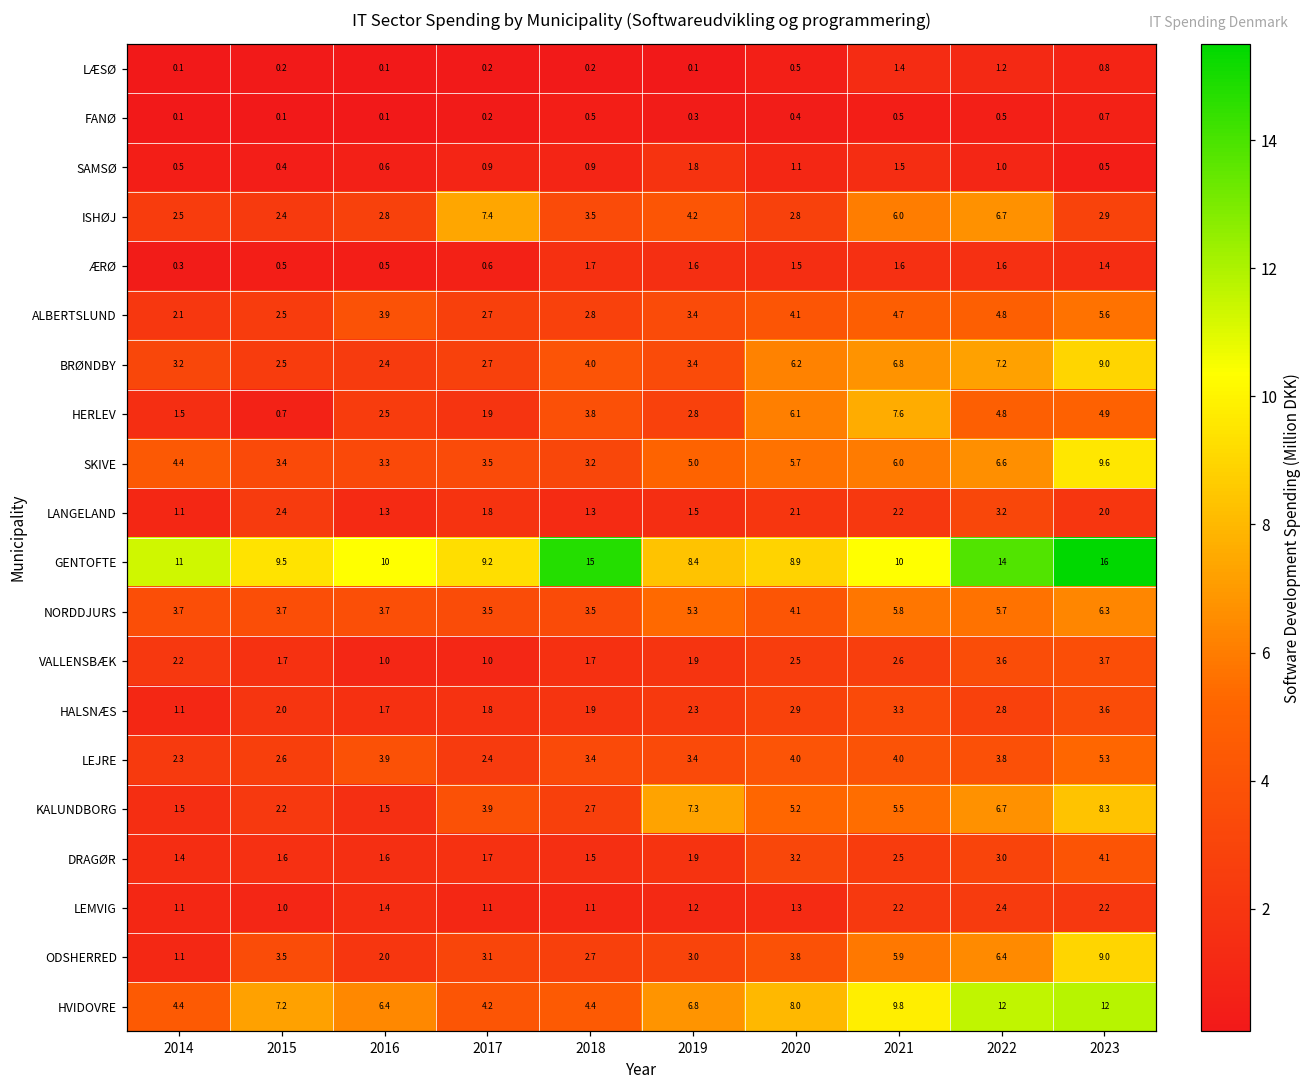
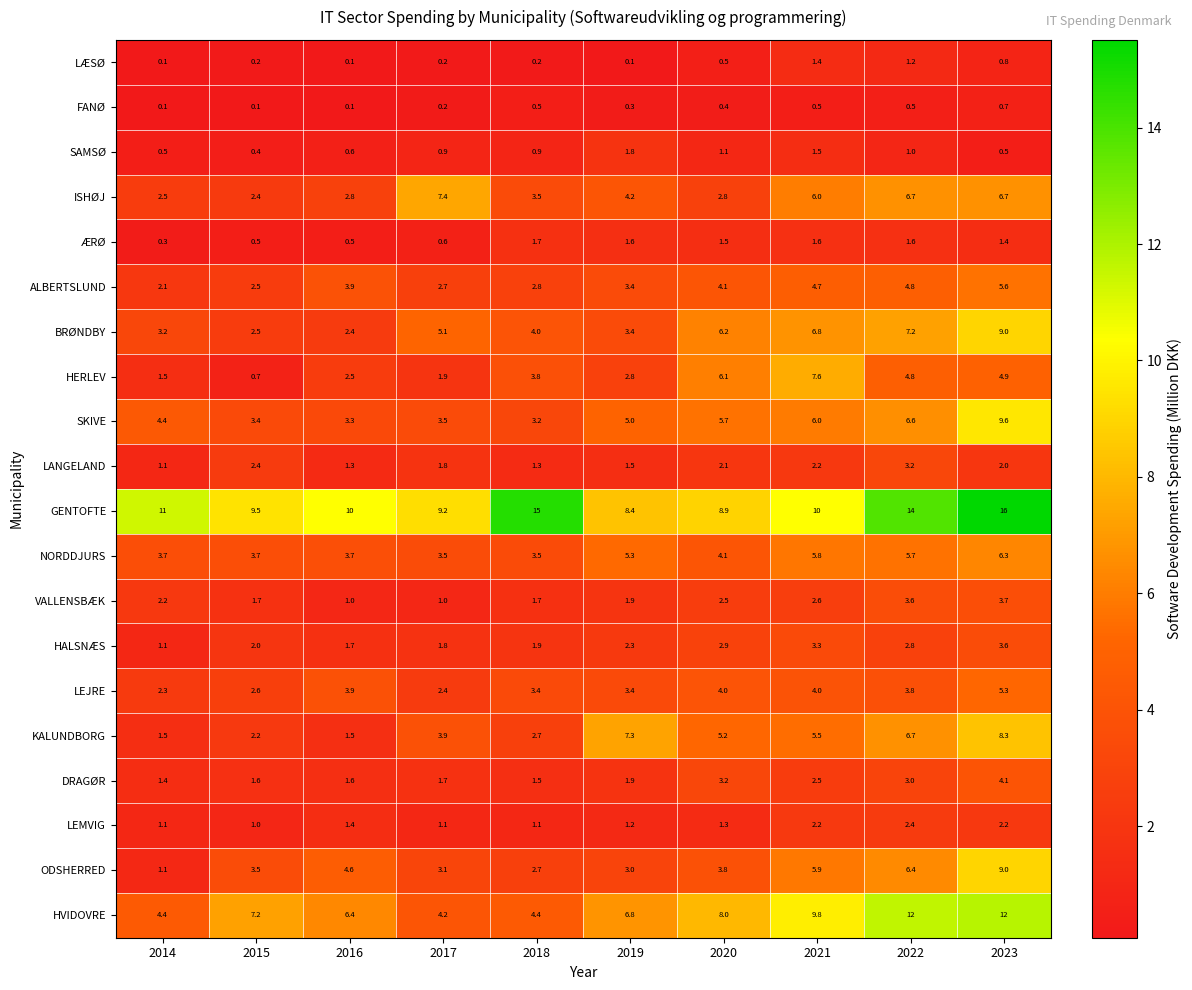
  {
    "LÆSØ": {
      "2014": 0.1,
      "2015": 0.2,
      "2016": 0.1,
      "2017": 0.2,
      "2018": 0.2,
      "2019": 0.1,
      "2020": 0.5,
      "2021": 1.4,
      "2022": 1.2,
      "2023": 0.8
    },
    "FANØ": {
      "2014": 0.1,
      "2015": 0.1,
      "2016": 0.1,
      "2017": 0.2,
      "2018": 0.5,
      "2019": 0.3,
      "2020": 0.4,
      "2021": 0.5,
      "2022": 0.5,
      "2023": 0.7
    },
    "SAMSØ": {
      "2014": 0.5,
      "2015": 0.4,
      "2016": 0.6,
      "2017": 0.9,
      "2018": 0.9,
      "2019": 1.8,
      "2020": 1.1,
      "2021": 1.5,
      "2022": 1.0,
      "2023": 0.5
    },
    "ISHØJ": {
      "2014": 2.5,
      "2015": 2.4,
      "2016": 2.8,
      "2017": 7.4,
      "2018": 3.5,
      "2019": 4.2,
      "2020": 2.8,
      "2021": 6.0,
      "2022": 6.7,
-     "2023": 2.9
+     "2023": 6.7
    },
    "ÆRØ": {
      "2014": 0.3,
      "2015": 0.5,
      "2016": 0.5,
      "2017": 0.6,
      "2018": 1.7,
      "2019": 1.6,
      "2020": 1.5,
      "2021": 1.6,
      "2022": 1.6,
      "2023": 1.4
    },
    "ALBERTSLUND": {
      "2014": 2.1,
      "2015": 2.5,
      "2016": 3.9,
      "2017": 2.7,
      "2018": 2.8,
      "2019": 3.4,
      "2020": 4.1,
      "2021": 4.7,
      "2022": 4.8,
      "2023": 5.6
    },
    "BRØNDBY": {
      "2014": 3.2,
      "2015": 2.5,
      "2016": 2.4,
-     "2017": 2.7,
+     "2017": 5.1,
      "2018": 4.0,
      "2019": 3.4,
      "2020": 6.2,
      "2021": 6.8,
      "2022": 7.2,
      "2023": 9.0
    },
    "HERLEV": {
      "2014": 1.5,
      "2015": 0.7,
      "2016": 2.5,
      "2017": 1.9,
      "2018": 3.8,
      "2019": 2.8,
      "2020": 6.1,
      "2021": 7.6,
      "2022": 4.8,
      "2023": 4.9
    },
    "SKIVE": {
      "2014": 4.4,
      "2015": 3.4,
      "2016": 3.3,
      "2017": 3.5,
      "2018": 3.2,
      "2019": 5.0,
      "2020": 5.7,
      "2021": 6.0,
      "2022": 6.6,
      "2023": 9.6
    },
    "LANGELAND": {
      "2014": 1.1,
      "2015": 2.4,
      "2016": 1.3,
      "2017": 1.8,
      "2018": 1.3,
      "2019": 1.5,
      "2020": 2.1,
      "2021": 2.2,
      "2022": 3.2,
      "2023": 2.0
    },
    "GENTOFTE": {
      "2014": 11,
      "2015": 9.5,
      "2016": 10,
      "2017": 9.2,
      "2018": 15,
      "2019": 8.4,
      "2020": 8.9,
      "2021": 10,
      "2022": 14,
      "2023": 16
    },
    "NORDDJURS": {
      "2014": 3.7,
      "2015": 3.7,
      "2016": 3.7,
      "2017": 3.5,
      "2018": 3.5,
      "2019": 5.3,
      "2020": 4.1,
      "2021": 5.8,
      "2022": 5.7,
      "2023": 6.3
    },
    "VALLENSBÆK": {
      "2014": 2.2,
      "2015": 1.7,
      "2016": 1.0,
      "2017": 1.0,
      "2018": 1.7,
      "2019": 1.9,
      "2020": 2.5,
      "2021": 2.6,
      "2022": 3.6,
      "2023": 3.7
    },
    "HALSNÆS": {
      "2014": 1.1,
      "2015": 2.0,
      "2016": 1.7,
      "2017": 1.8,
      "2018": 1.9,
      "2019": 2.3,
      "2020": 2.9,
      "2021": 3.3,
      "2022": 2.8,
      "2023": 3.6
    },
    "LEJRE": {
      "2014": 2.3,
      "2015": 2.6,
      "2016": 3.9,
      "2017": 2.4,
      "2018": 3.4,
      "2019": 3.4,
      "2020": 4.0,
      "2021": 4.0,
      "2022": 3.8,
      "2023": 5.3
    },
    "KALUNDBORG": {
      "2014": 1.5,
      "2015": 2.2,
      "2016": 1.5,
      "2017": 3.9,
      "2018": 2.7,
      "2019": 7.3,
      "2020": 5.2,
      "2021": 5.5,
      "2022": 6.7,
      "2023": 8.3
    },
    "DRAGØR": {
      "2014": 1.4,
      "2015": 1.6,
      "2016": 1.6,
      "2017": 1.7,
      "2018": 1.5,
      "2019": 1.9,
      "2020": 3.2,
      "2021": 2.5,
      "2022": 3.0,
      "2023": 4.1
    },
    "LEMVIG": {
      "2014": 1.1,
      "2015": 1.0,
      "2016": 1.4,
      "2017": 1.1,
      "2018": 1.1,
      "2019": 1.2,
      "2020": 1.3,
      "2021": 2.2,
      "2022": 2.4,
      "2023": 2.2
    },
    "ODSHERRED": {
      "2014": 1.1,
      "2015": 3.5,
-     "2016": 2.0,
+     "2016": 4.6,
      "2017": 3.1,
      "2018": 2.7,
      "2019": 3.0,
      "2020": 3.8,
      "2021": 5.9,
      "2022": 6.4,
      "2023": 9.0
    },
    "HVIDOVRE": {
      "2014": 4.4,
      "2015": 7.2,
      "2016": 6.4,
      "2017": 4.2,
      "2018": 4.4,
      "2019": 6.8,
      "2020": 8.0,
      "2021": 9.8,
      "2022": 12,
      "2023": 12
    }
  }
